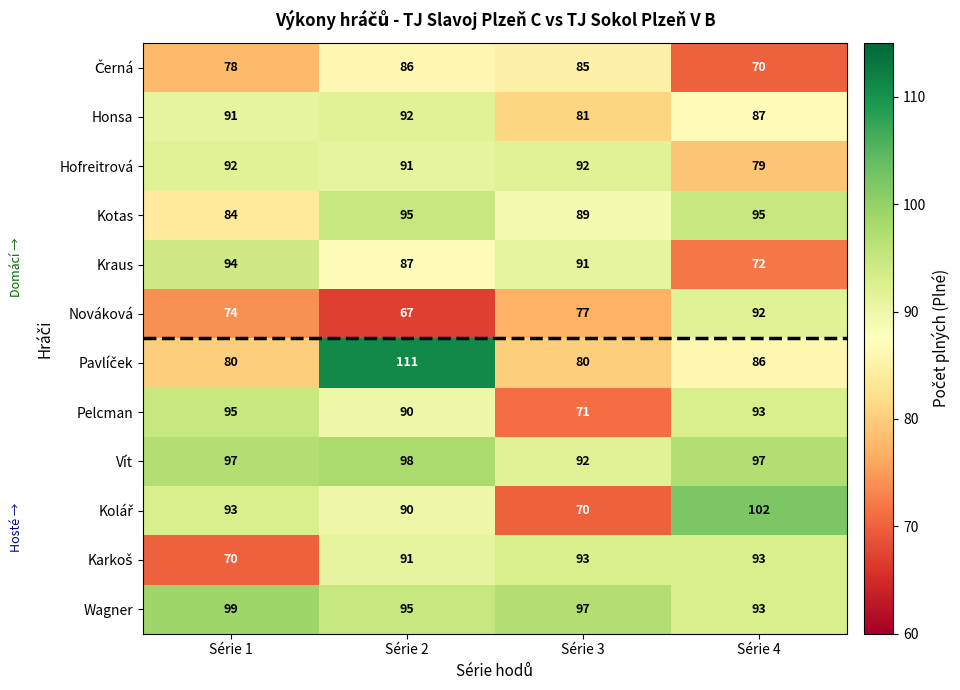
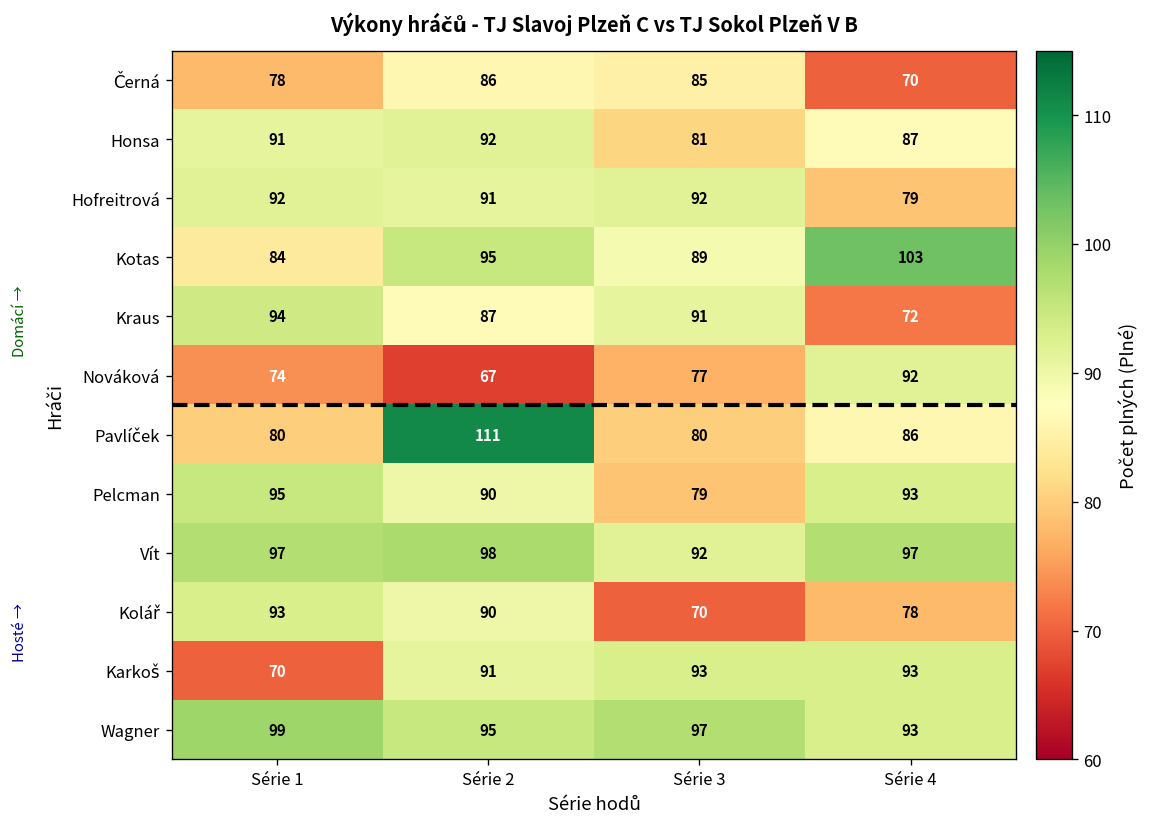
  {
    "Černá": {
      "Série 1": 78,
      "Série 2": 86,
      "Série 3": 85,
      "Série 4": 70
    },
    "Honsa": {
      "Série 1": 91,
      "Série 2": 92,
      "Série 3": 81,
      "Série 4": 87
    },
    "Hofreitrová": {
      "Série 1": 92,
      "Série 2": 91,
      "Série 3": 92,
      "Série 4": 79
    },
    "Kotas": {
      "Série 1": 84,
      "Série 2": 95,
      "Série 3": 89,
-     "Série 4": 95
+     "Série 4": 103
    },
    "Kraus": {
      "Série 1": 94,
      "Série 2": 87,
      "Série 3": 91,
      "Série 4": 72
    },
    "Nováková": {
      "Série 1": 74,
      "Série 2": 67,
      "Série 3": 77,
      "Série 4": 92
    },
    "Pavlíček": {
      "Série 1": 80,
      "Série 2": 111,
      "Série 3": 80,
      "Série 4": 86
    },
    "Pelcman": {
      "Série 1": 95,
      "Série 2": 90,
-     "Série 3": 71,
+     "Série 3": 79,
      "Série 4": 93
    },
    "Vít": {
      "Série 1": 97,
      "Série 2": 98,
      "Série 3": 92,
      "Série 4": 97
    },
    "Kolář": {
      "Série 1": 93,
      "Série 2": 90,
      "Série 3": 70,
-     "Série 4": 102
+     "Série 4": 78
    },
    "Karkoš": {
      "Série 1": 70,
      "Série 2": 91,
      "Série 3": 93,
      "Série 4": 93
    },
    "Wagner": {
      "Série 1": 99,
      "Série 2": 95,
      "Série 3": 97,
      "Série 4": 93
    }
  }
